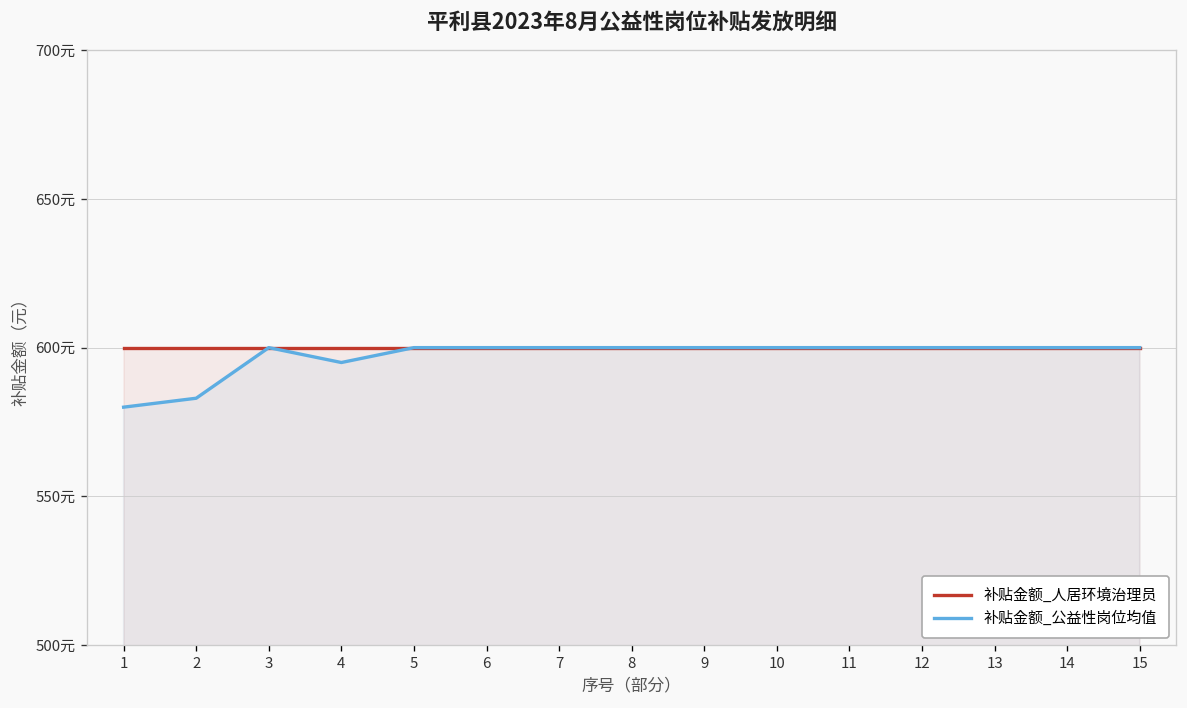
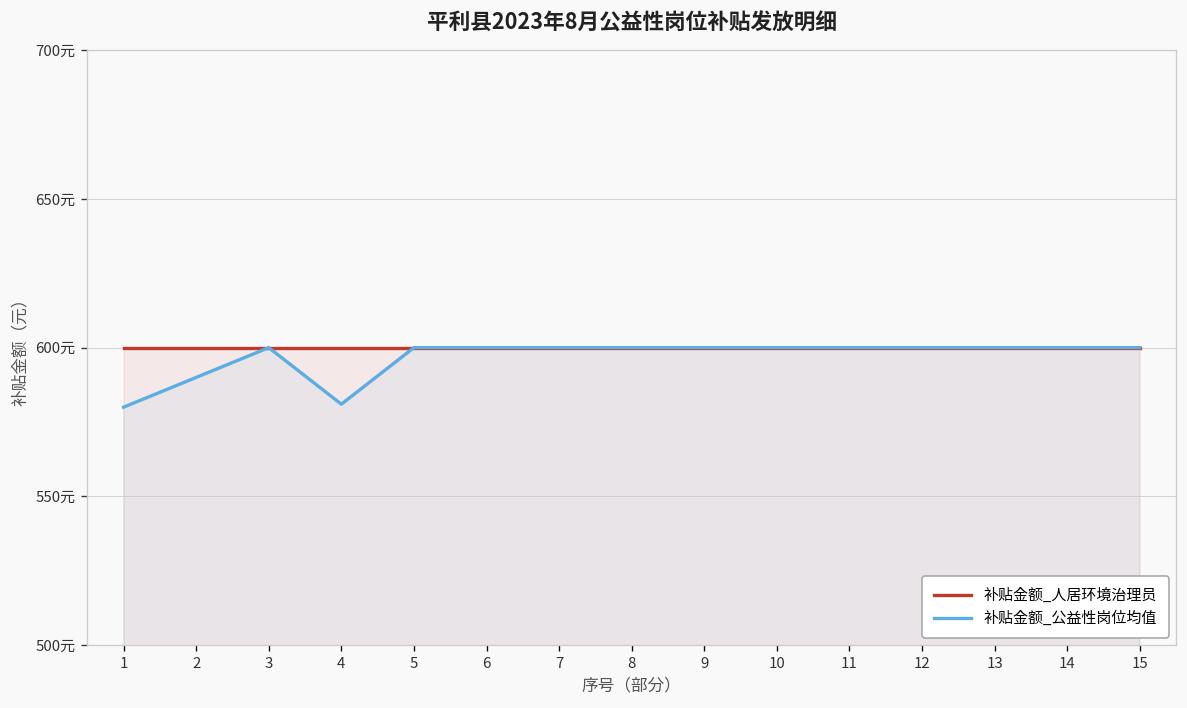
  {
    "补贴金额_人居环境治理员": {
      "1": "600元",
      "2": "600元",
      "4": "600元"
    },
    "补贴金额_公益性岗位均值": {
      "1": "580元",
-     "2": "583元",
-     "4": "595元"
+     "2": "590元",
+     "4": "581元"
    }
  }
